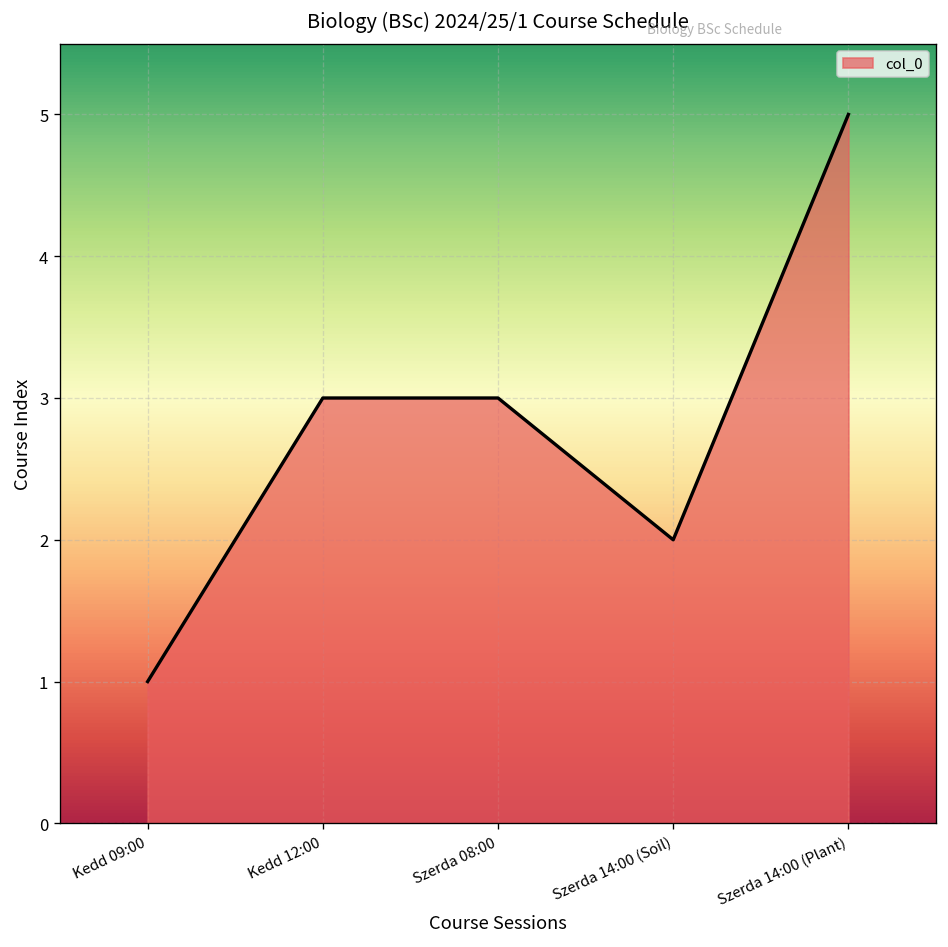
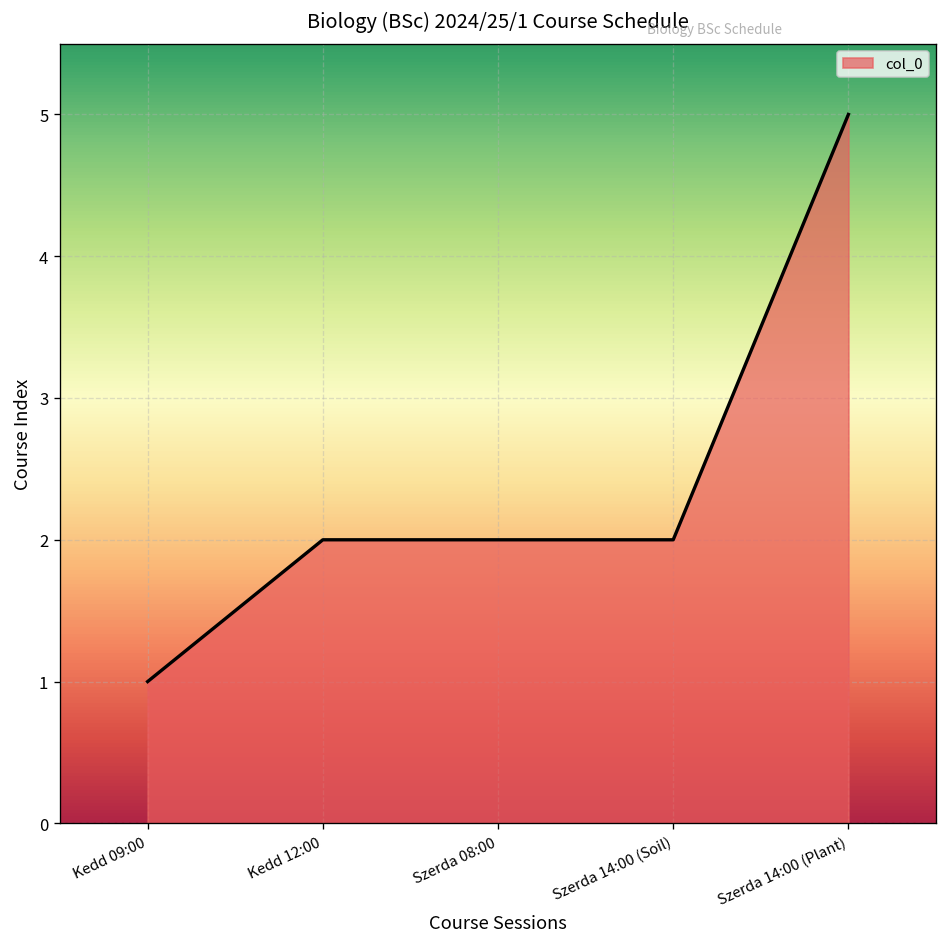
  {
    "Kedd 09:00": 1,
-   "Kedd 12:00": 3,
-   "Szerda 08:00": 3,
+   "Kedd 12:00": 2,
+   "Szerda 08:00": 2,
    "Szerda 14:00 (Soil)": 2,
    "Szerda 14:00 (Plant)": 5
  }
